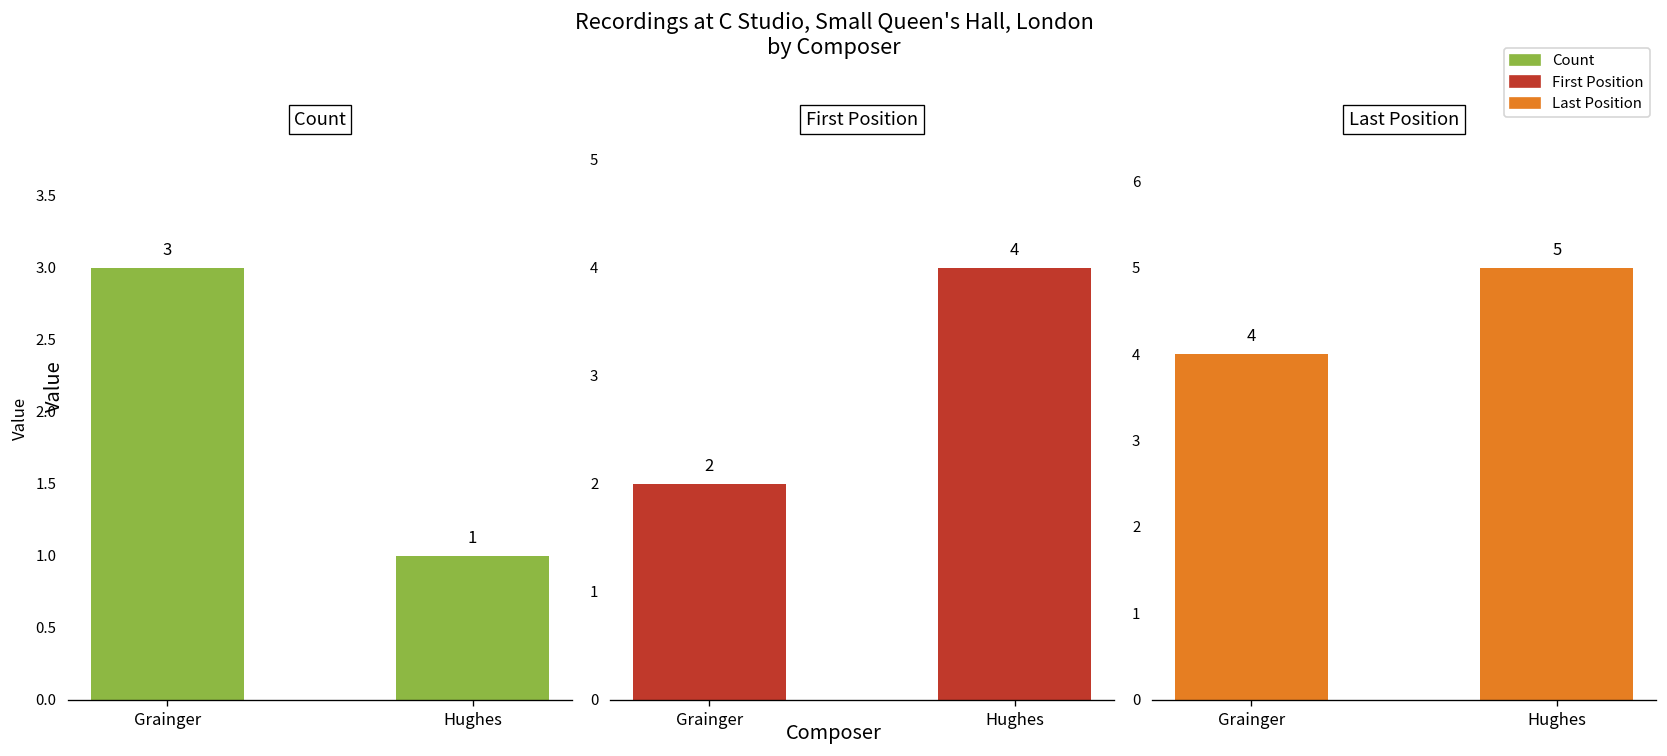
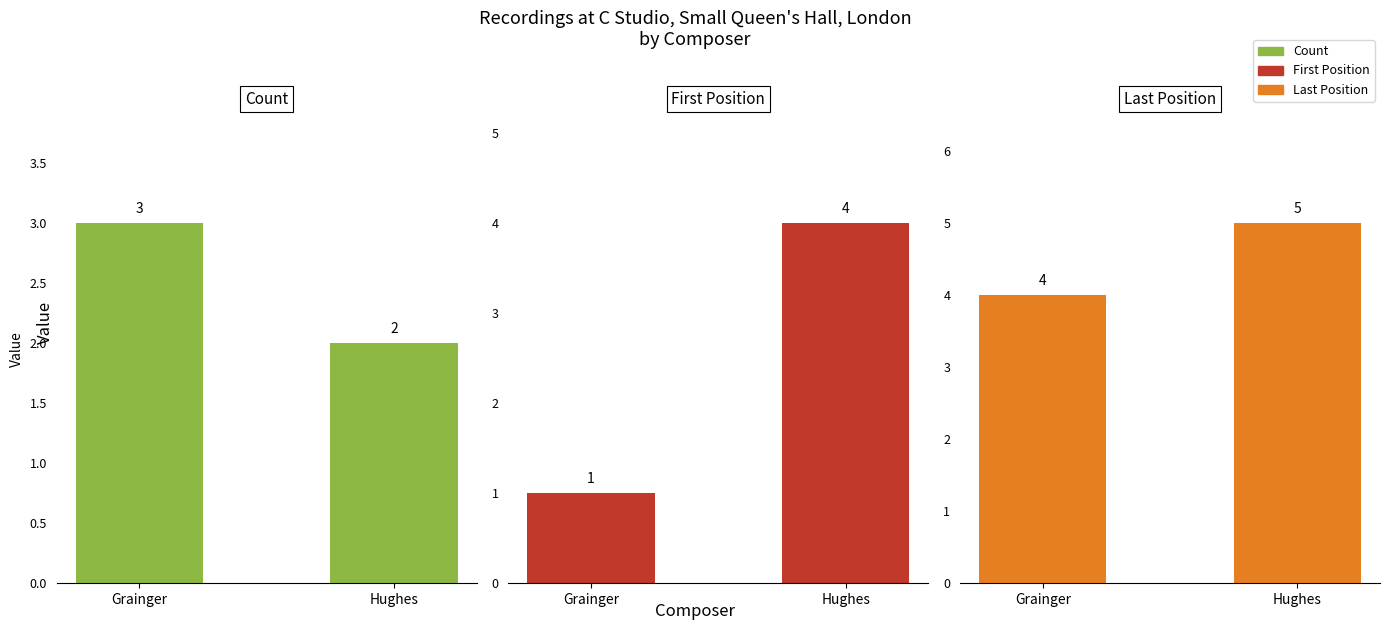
  {
    "Count": {
      "Grainger": 3,
-     "Hughes": 1
+     "Hughes": 2
    },
    "First Position": {
-     "Grainger": 2,
+     "Grainger": 1,
      "Hughes": 4
    },
    "Last Position": {
      "Grainger": 4,
      "Hughes": 5
    }
  }
